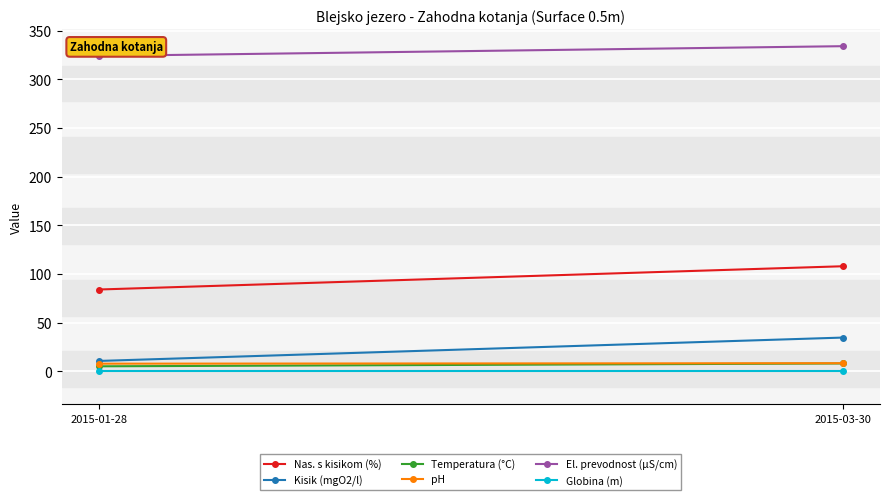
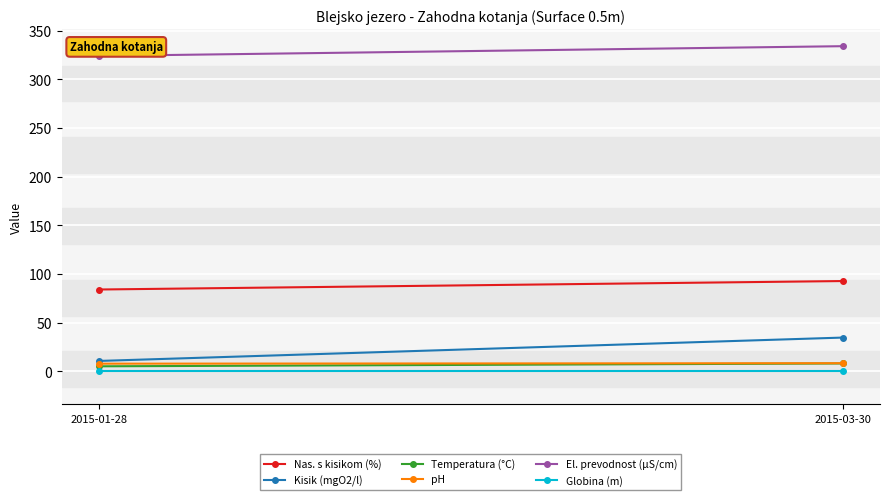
  {
    "Nas. s kisikom (%)": {
      "2015-01-28": 80,
-     "2015-03-30": 110
+     "2015-03-30": 90
    },
    "Kisik (mgO2/l)": {
      "2015-01-28": 10,
      "2015-03-30": 30
    },
    "Temperatura (°C)": {
      "2015-01-28": 10
    },
    "pH": {
      "2015-01-28": 10
    },
    "El. prevodnost (µS/cm)": {
      "2015-03-30": 330
    },
    "Globina (m)": {
      "2015-01-28": 0,
      "2015-03-30": 0
    }
  }
